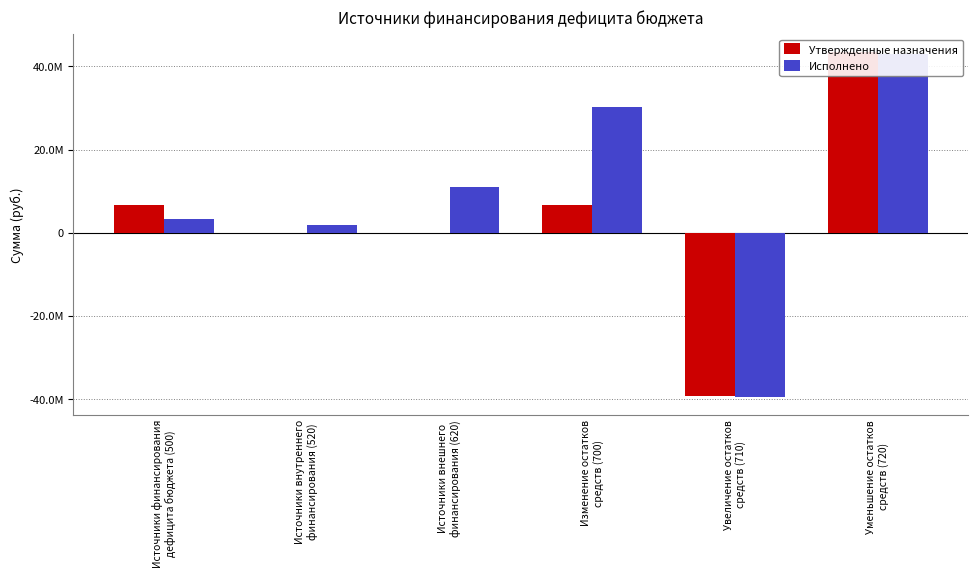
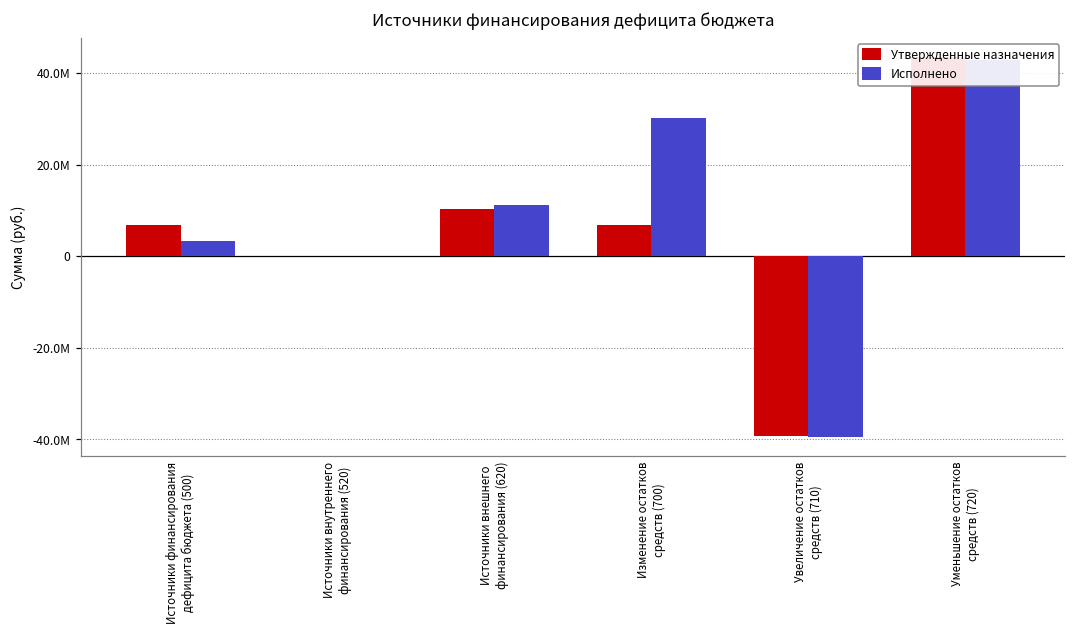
  {
    "Утвержденные назначения": {
      "Источники финансирования дефицита бюджета (500)": 7000000,
      "Источники внутреннего финансирования (520)": 0,
-     "Источники внешнего финансирования (620)": 0,
+     "Источники внешнего финансирования (620)": 10000000,
      "Изменение остатков средств (700)": 7000000,
      "Увеличение остатков средств (710)": -39000000
    },
    "Исполнено": {
      "Источники финансирования дефицита бюджета (500)": 3000000,
-     "Источники внутреннего финансирования (520)": 2000000,
+     "Источники внутреннего финансирования (520)": 0,
      "Источники внешнего финансирования (620)": 11000000,
      "Изменение остатков средств (700)": 30000000,
      "Увеличение остатков средств (710)": -40000000
    }
  }
